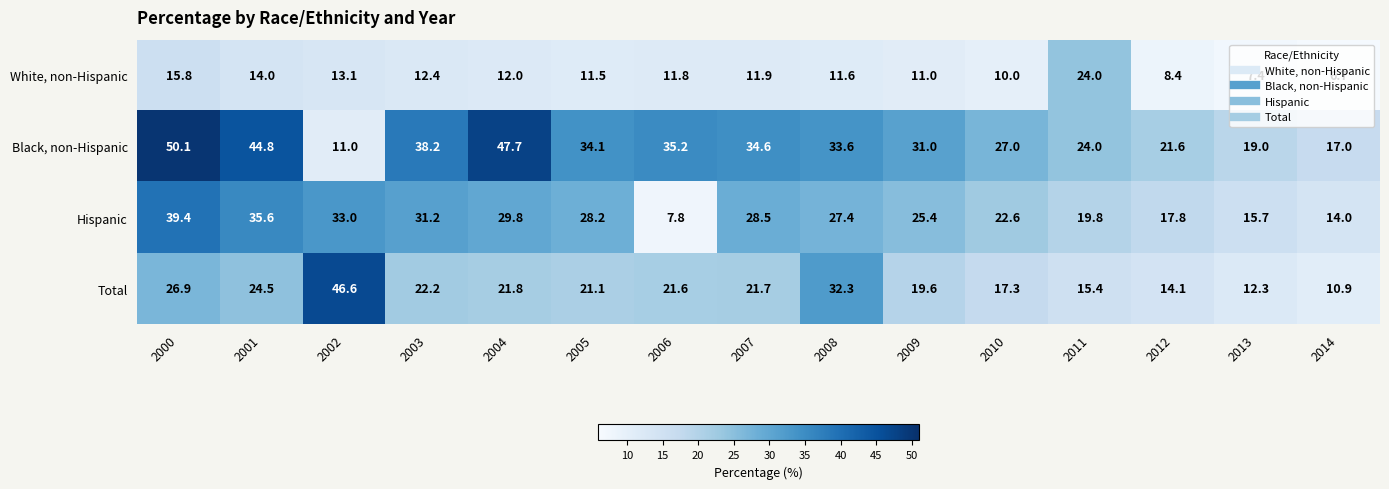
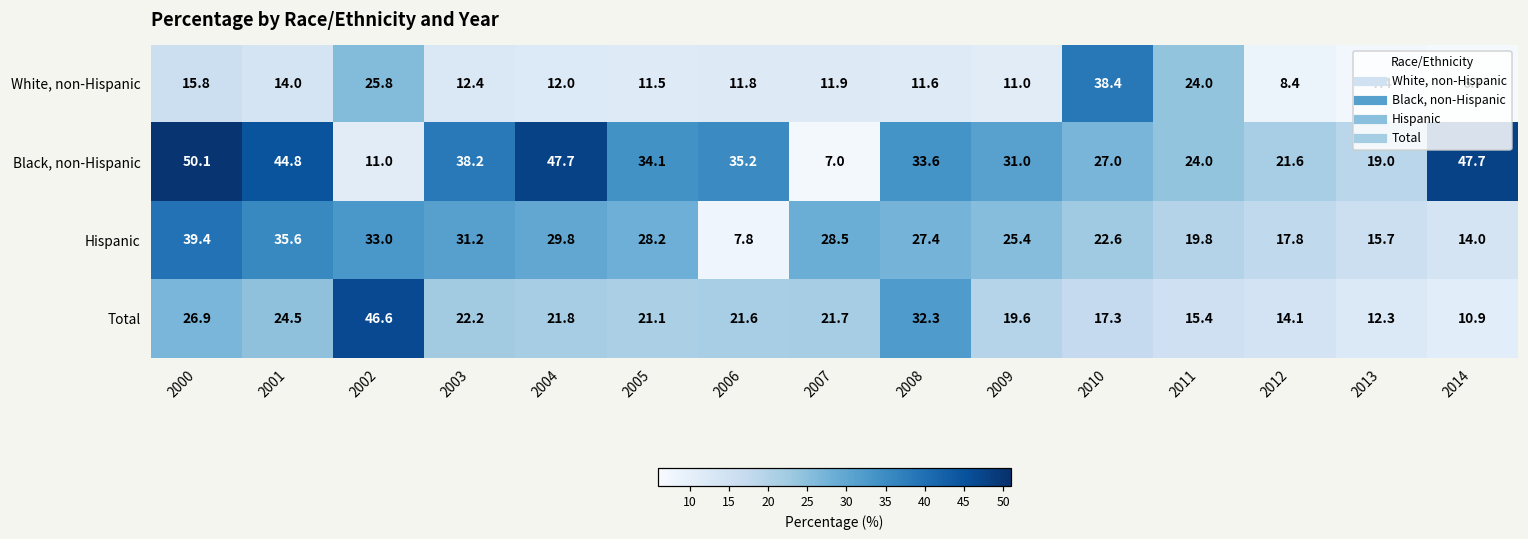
  {
    "White, non-Hispanic": {
      "2000": 15.8,
      "2001": 14.0,
-     "2002": 13.1,
+     "2002": 25.8,
      "2003": 12.4,
      "2004": 12.0,
      "2005": 11.5,
      "2006": 11.8,
      "2007": 11.9,
      "2008": 11.6,
      "2009": 11.0,
-     "2010": 10.0,
+     "2010": 38.4,
      "2011": 24.0,
      "2012": 8.4
    },
    "Black, non-Hispanic": {
      "2000": 50.1,
      "2001": 44.8,
      "2002": 11.0,
      "2003": 38.2,
      "2004": 47.7,
      "2005": 34.1,
      "2006": 35.2,
-     "2007": 34.6,
+     "2007": 7.0,
      "2008": 33.6,
      "2009": 31.0,
      "2010": 27.0,
      "2011": 24.0,
      "2012": 21.6,
      "2013": 19.0,
-     "2014": 17.0
+     "2014": 47.7
    },
    "Hispanic": {
      "2000": 39.4,
      "2001": 35.6,
      "2002": 33.0,
      "2003": 31.2,
      "2004": 29.8,
      "2005": 28.2,
      "2006": 7.8,
      "2007": 28.5,
      "2008": 27.4,
      "2009": 25.4,
      "2010": 22.6,
      "2011": 19.8,
      "2012": 17.8,
      "2013": 15.7,
      "2014": 14.0
    },
    "Total": {
      "2000": 26.9,
      "2001": 24.5,
      "2002": 46.6,
      "2003": 22.2,
      "2004": 21.8,
      "2005": 21.1,
      "2006": 21.6,
      "2007": 21.7,
      "2008": 32.3,
      "2009": 19.6,
      "2010": 17.3,
      "2011": 15.4,
      "2012": 14.1,
      "2013": 12.3,
      "2014": 10.9
    }
  }
